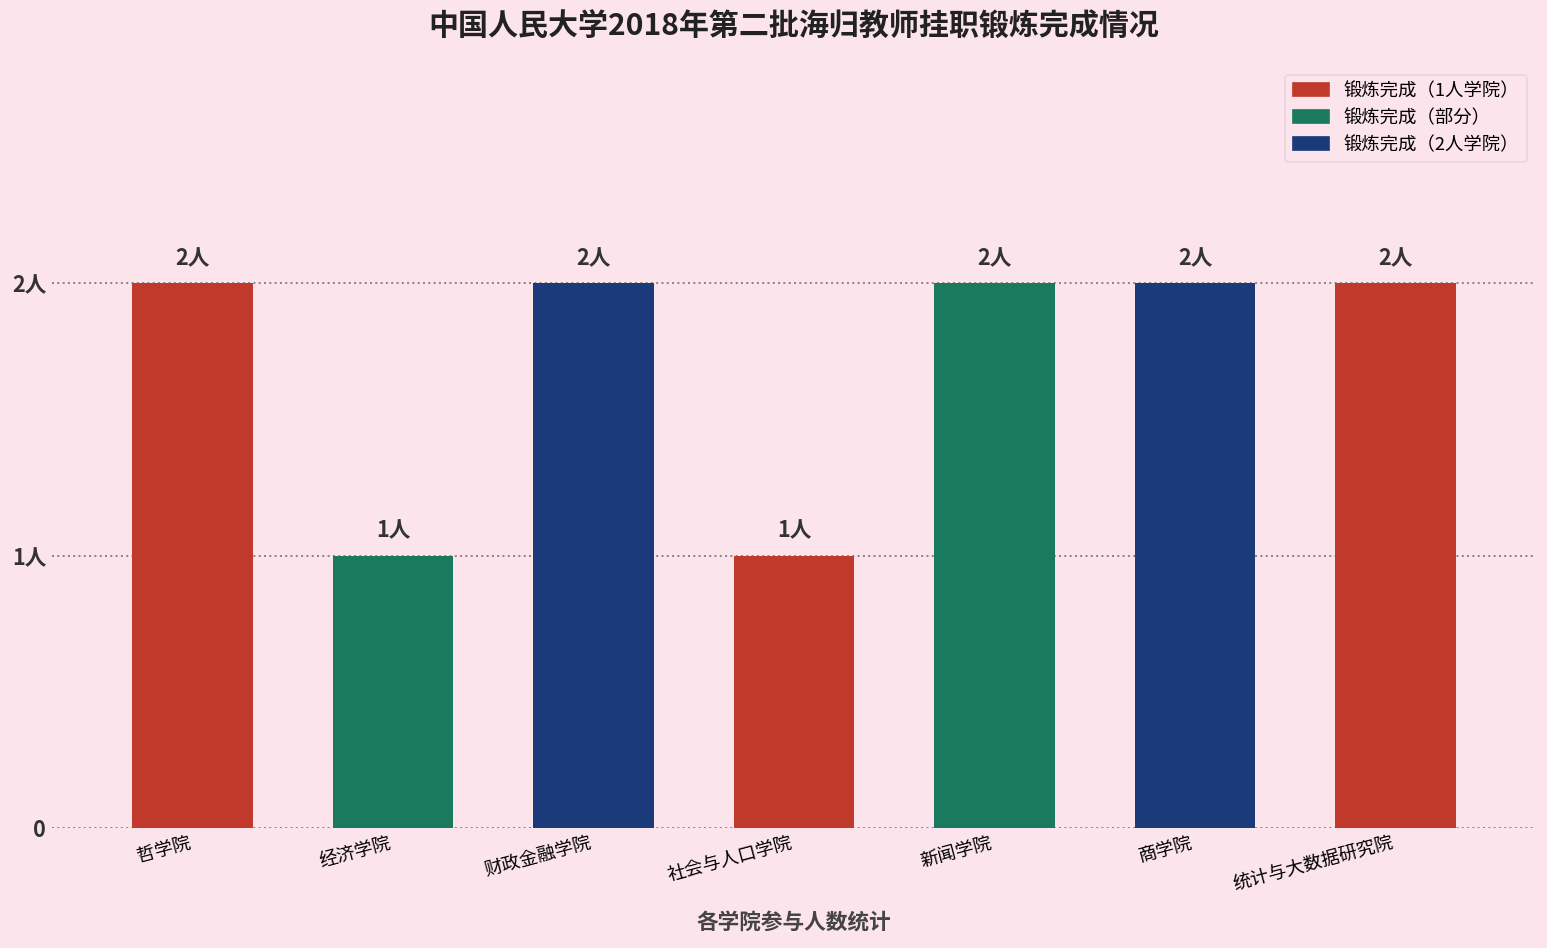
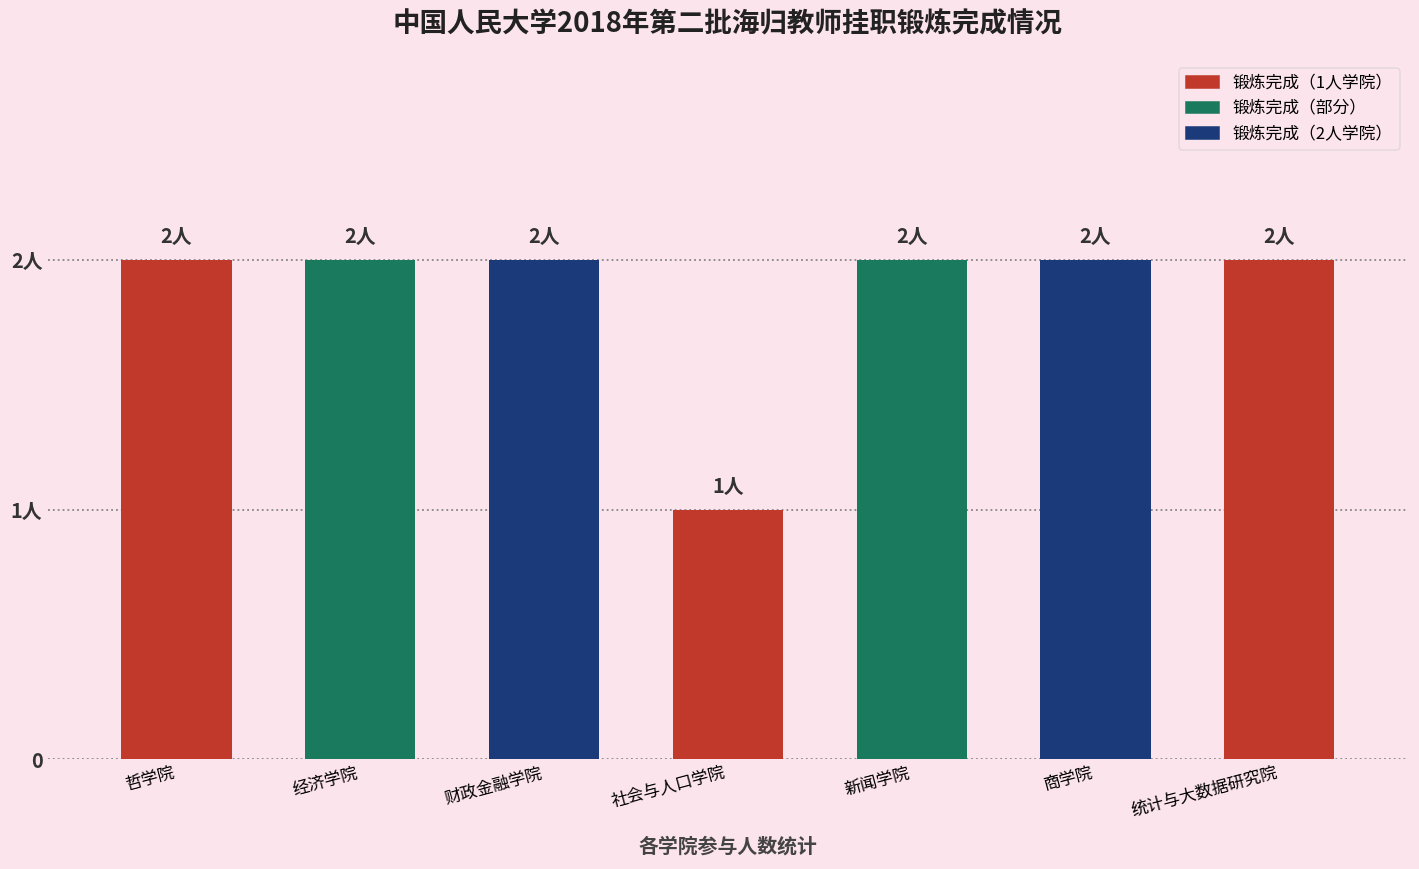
  {
    "哲学院": "2人",
-   "经济学院": "1人",
+   "经济学院": "2人",
    "财政金融学院": "2人",
    "社会与人口学院": "1人",
    "新闻学院": "2人",
    "商学院": "2人",
    "统计与大数据研究院": "2人"
  }
